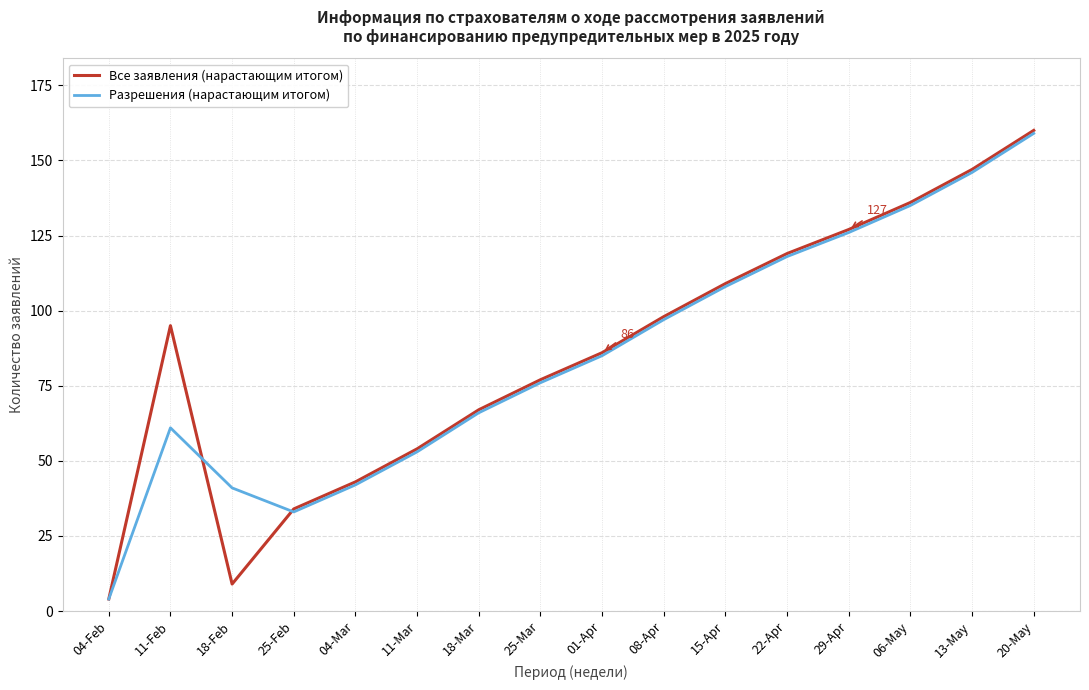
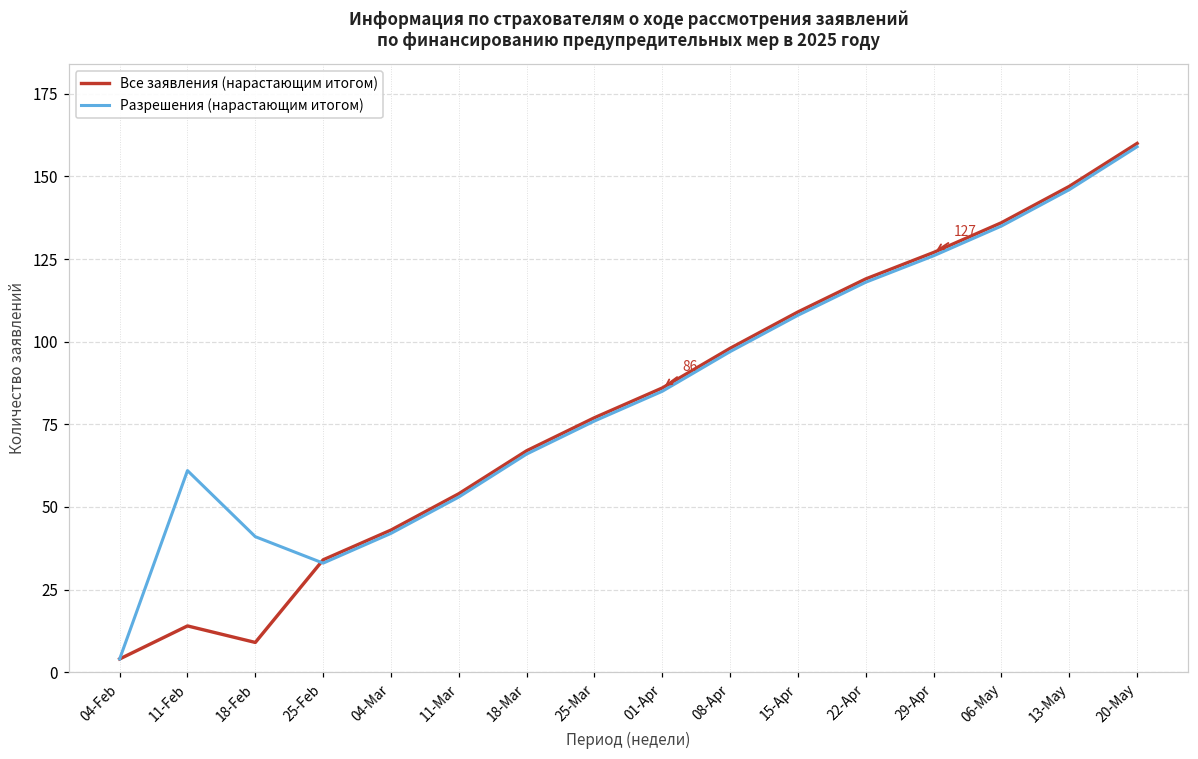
  {
    "Все заявления (нарастающим итогом)": {
-     "11-Feb": 95,
+     "11-Feb": 14,
      "18-Feb": 9,
      "25-Feb": 34,
      "04-Mar": 43,
      "11-Mar": 54,
      "18-Mar": 67,
      "25-Mar": 77,
      "08-Apr": 98,
      "15-Apr": 109,
      "22-Apr": 119,
      "06-May": 136,
      "13-May": 147,
      "20-May": 160
    },
    "Разрешения (нарастающим итогом)": {
      "11-Feb": 61,
      "18-Feb": 41,
      "25-Feb": 33,
      "04-Mar": 42,
      "11-Mar": 53,
      "18-Mar": 66,
      "25-Mar": 76,
      "01-Apr": 85,
      "08-Apr": 97,
      "15-Apr": 108,
      "22-Apr": 118,
      "29-Apr": 126,
      "06-May": 135,
      "13-May": 146,
      "20-May": 159
    }
  }
